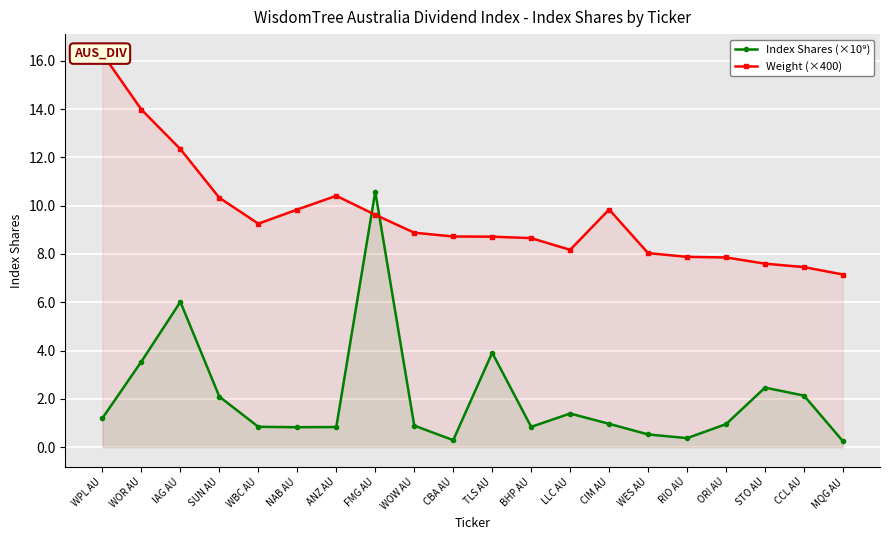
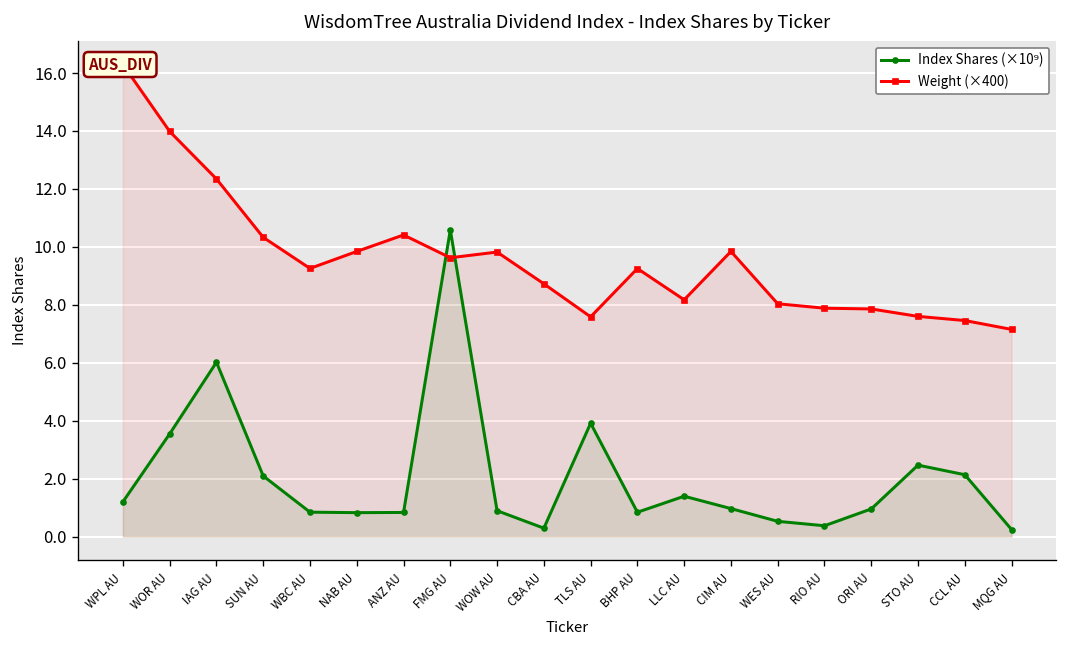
  {
    "Index Shares (×10⁹)": {
      "WPL AU": 1.2,
      "WOR AU": 3.5,
      "IAG AU": 6.0,
      "SUN AU": 2.1,
      "WBC AU": 0.8,
      "NAB AU": 0.8,
      "ANZ AU": 0.8,
      "FMG AU": 10.6,
      "WOW AU": 0.9,
      "CBA AU": 0.3,
      "TLS AU": 3.9,
      "BHP AU": 0.8,
      "LLC AU": 1.4,
      "CIM AU": 1.0,
      "WES AU": 0.5,
      "RIO AU": 0.4,
      "ORI AU": 1.0,
      "STO AU": 2.5,
      "CCL AU": 2.1,
      "MQG AU": 0.2
    },
    "Weight (×400)": {
      "WOR AU": 14.0,
      "IAG AU": 12.3,
      "SUN AU": 10.3,
      "WBC AU": 9.3,
      "NAB AU": 9.8,
      "ANZ AU": 10.4,
      "FMG AU": 9.6,
-     "WOW AU": 8.9,
+     "WOW AU": 9.8,
      "CBA AU": 8.7,
-     "TLS AU": 8.7,
-     "BHP AU": 8.7,
+     "TLS AU": 7.6,
+     "BHP AU": 9.3,
      "LLC AU": 8.2,
      "CIM AU": 9.8,
      "WES AU": 8.0,
      "RIO AU": 7.9,
      "ORI AU": 7.9,
      "STO AU": 7.6,
      "CCL AU": 7.5,
      "MQG AU": 7.2
    }
  }
